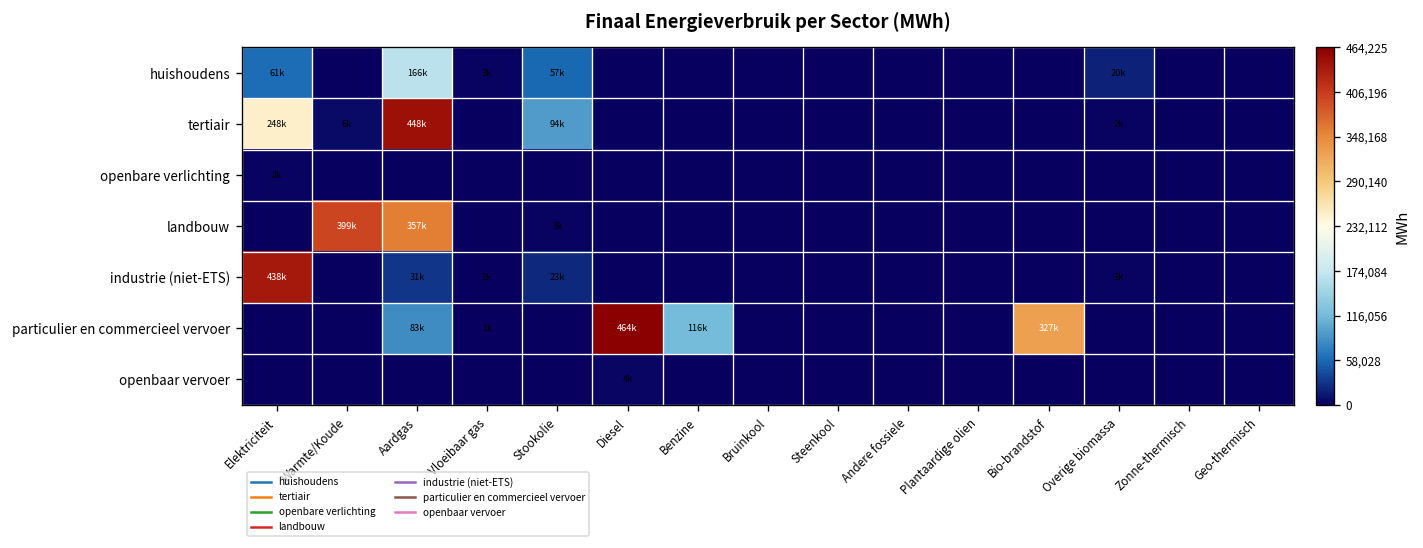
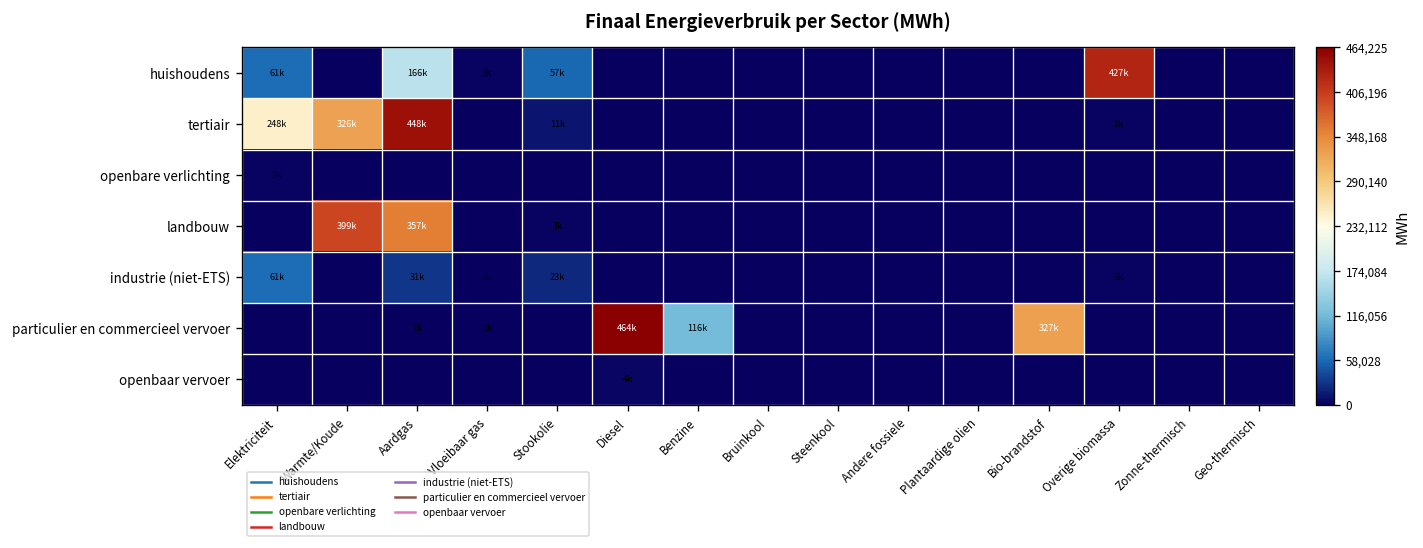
  {
    "huishoudens": {
      "Elektriciteit": "61k",
      "Aardgas": "166k",
      "Vloeibaar gas": "3k",
      "Stookolie": "57k",
-     "Overige biomassa": "20k"
+     "Overige biomassa": "427k"
    },
    "tertiair": {
      "Elektriciteit": "248k",
-     "Warmte/Koude": "6k",
+     "Warmte/Koude": "326k",
      "Aardgas": "448k",
-     "Stookolie": "94k",
+     "Stookolie": "11k",
      "Overige biomassa": "2k"
    },
    "openbare verlichting": {
      "Elektriciteit": "2k"
    },
    "landbouw": {
      "Warmte/Koude": "399k",
      "Aardgas": "357k",
      "Stookolie": "3k"
    },
    "industrie (niet-ETS)": {
-     "Elektriciteit": "438k",
+     "Elektriciteit": "61k",
      "Aardgas": "31k",
      "Vloeibaar gas": "2k",
      "Stookolie": "23k",
      "Overige biomassa": "3k"
    },
    "particulier en commercieel vervoer": {
-     "Aardgas": "83k",
+     "Aardgas": "1k",
      "Vloeibaar gas": "1k",
      "Diesel": "464k",
      "Benzine": "116k",
      "Bio-brandstof": "327k"
    },
    "openbaar vervoer": {
      "Diesel": "4k"
    }
  }
